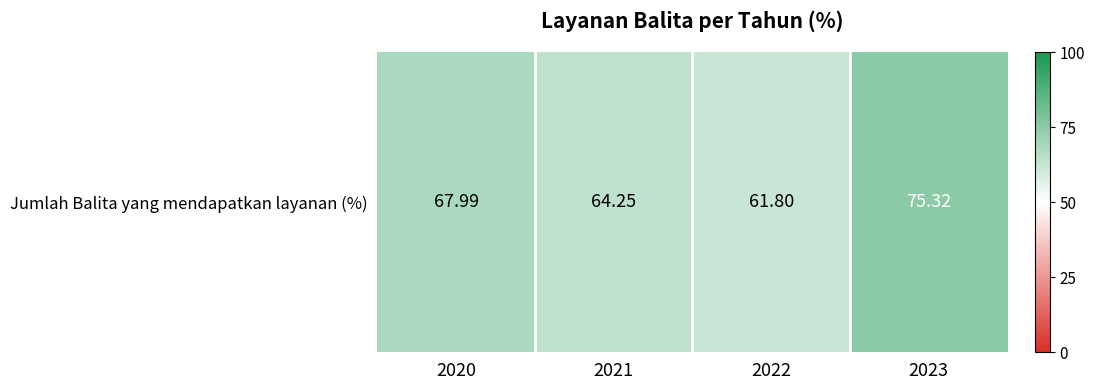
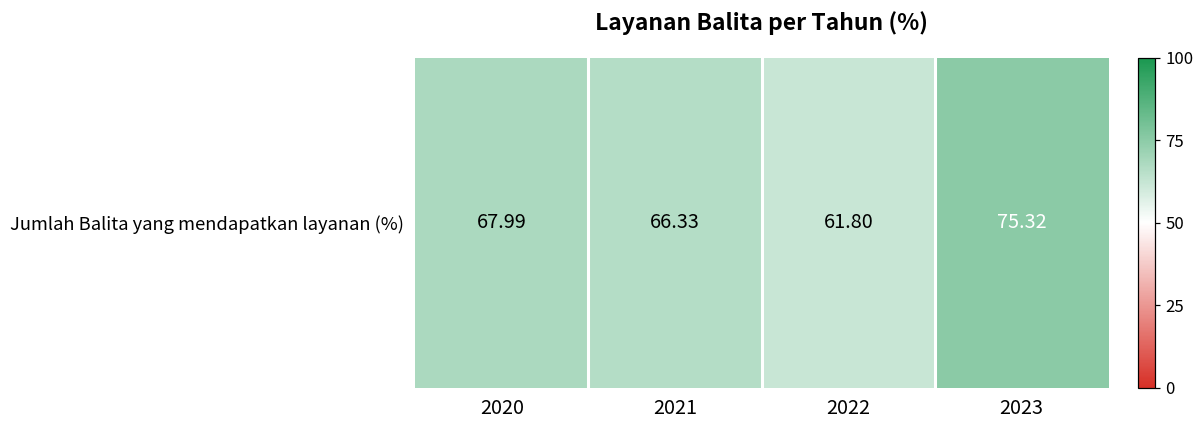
  {
    "Jumlah Balita yang mendapatkan layanan (%)": {
      "2020": 67.99,
-     "2021": 64.25,
+     "2021": 66.33,
      "2022": 61.80,
      "2023": 75.32
    }
  }
